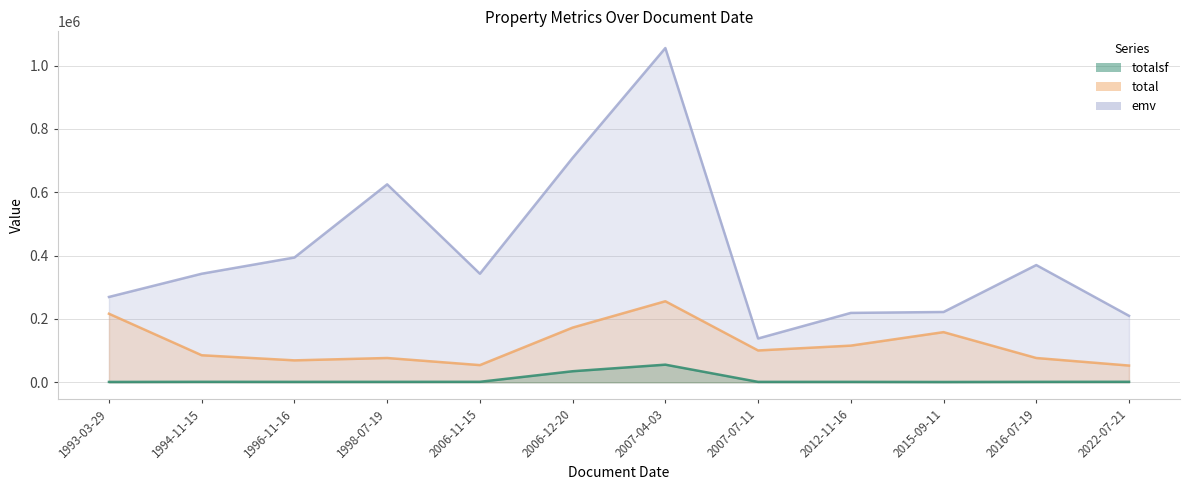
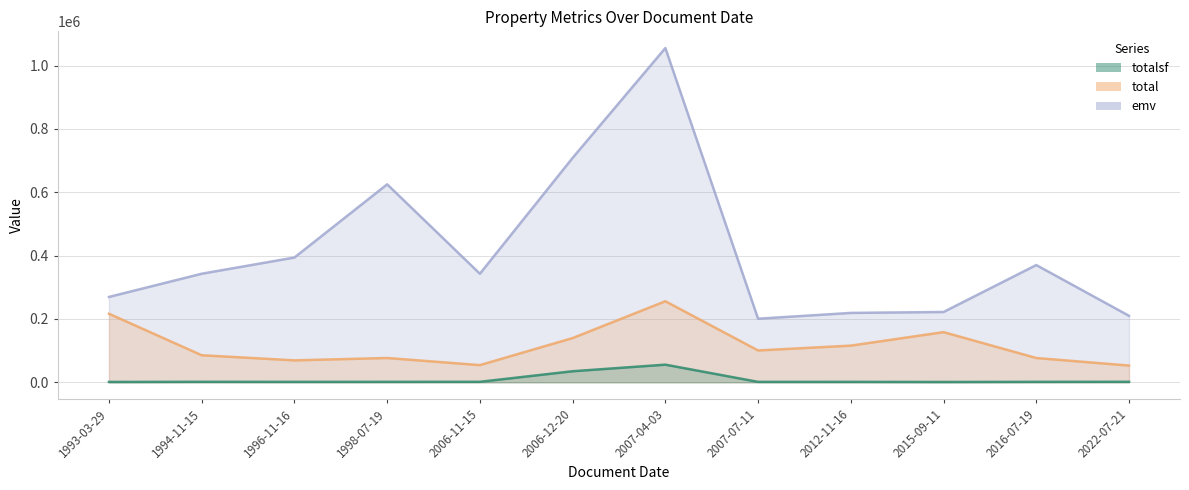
  {
    "emv": {
      "1993-03-29": 270000,
      "1994-11-15": 340000,
      "1996-11-16": 390000,
      "1998-07-19": 630000,
      "2006-11-15": 340000,
      "2006-12-20": 710000,
      "2007-04-03": 1060000,
-     "2007-07-11": 140000,
+     "2007-07-11": 200000,
      "2012-11-16": 220000,
      "2015-09-11": 220000,
      "2016-07-19": 370000,
      "2022-07-21": 210000
    },
    "total": {
      "1993-03-29": 220000,
      "1994-11-15": 90000,
      "1996-11-16": 70000,
      "1998-07-19": 80000,
      "2006-11-15": 50000,
-     "2006-12-20": 170000,
+     "2006-12-20": 140000,
      "2007-04-03": 260000,
      "2007-07-11": 100000,
      "2012-11-16": 120000,
      "2015-09-11": 160000,
      "2016-07-19": 80000,
      "2022-07-21": 50000
    },
    "totalsf": {
      "1993-03-29": 0,
      "1994-11-15": 0,
      "1996-11-16": 0,
      "1998-07-19": 0,
      "2006-11-15": 0,
      "2006-12-20": 30000,
      "2007-04-03": 60000,
      "2007-07-11": 0,
      "2012-11-16": 0,
      "2015-09-11": 0,
      "2016-07-19": 0,
      "2022-07-21": 0
    }
  }
